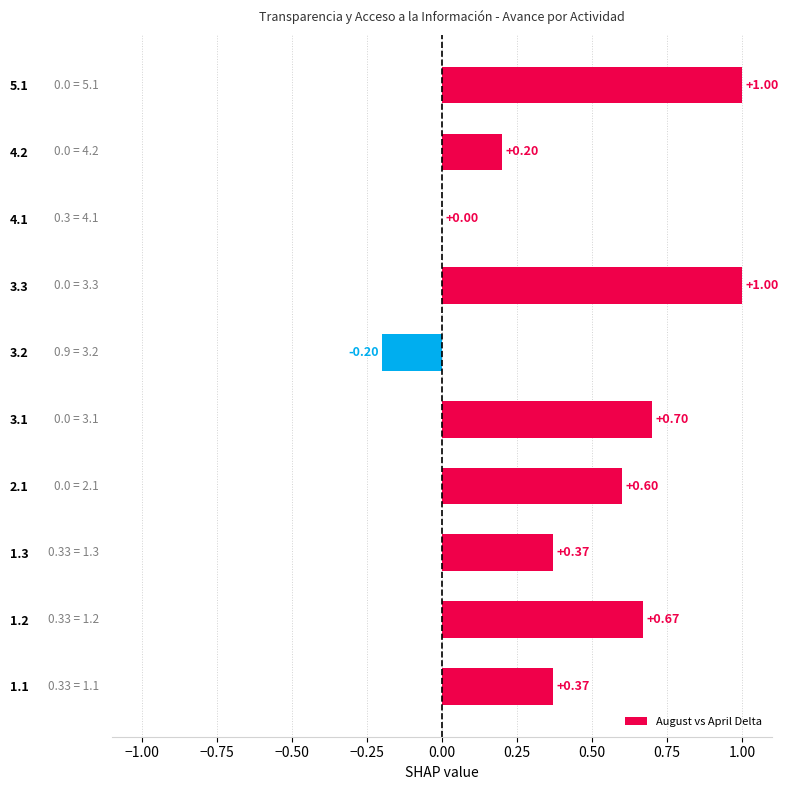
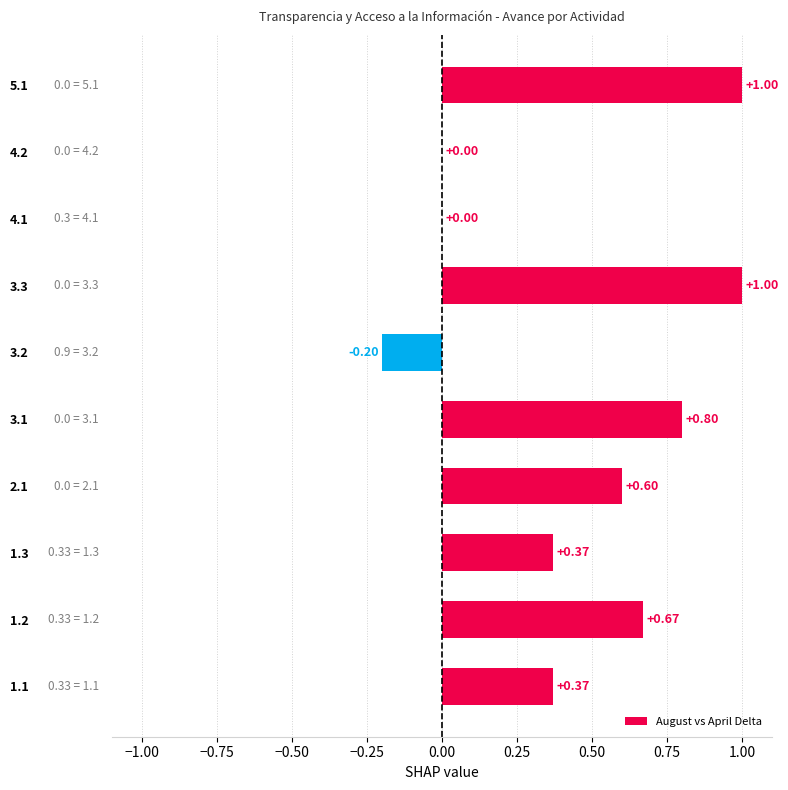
  {
    "5.1": "+1.00",
-   "4.2": "+0.20",
+   "4.2": "+0.00",
    "4.1": "+0.00",
    "3.3": "+1.00",
    "3.2": "-0.20",
-   "3.1": "+0.70",
+   "3.1": "+0.80",
    "2.1": "+0.60",
    "1.3": "+0.37",
    "1.2": "+0.67",
    "1.1": "+0.37"
  }
